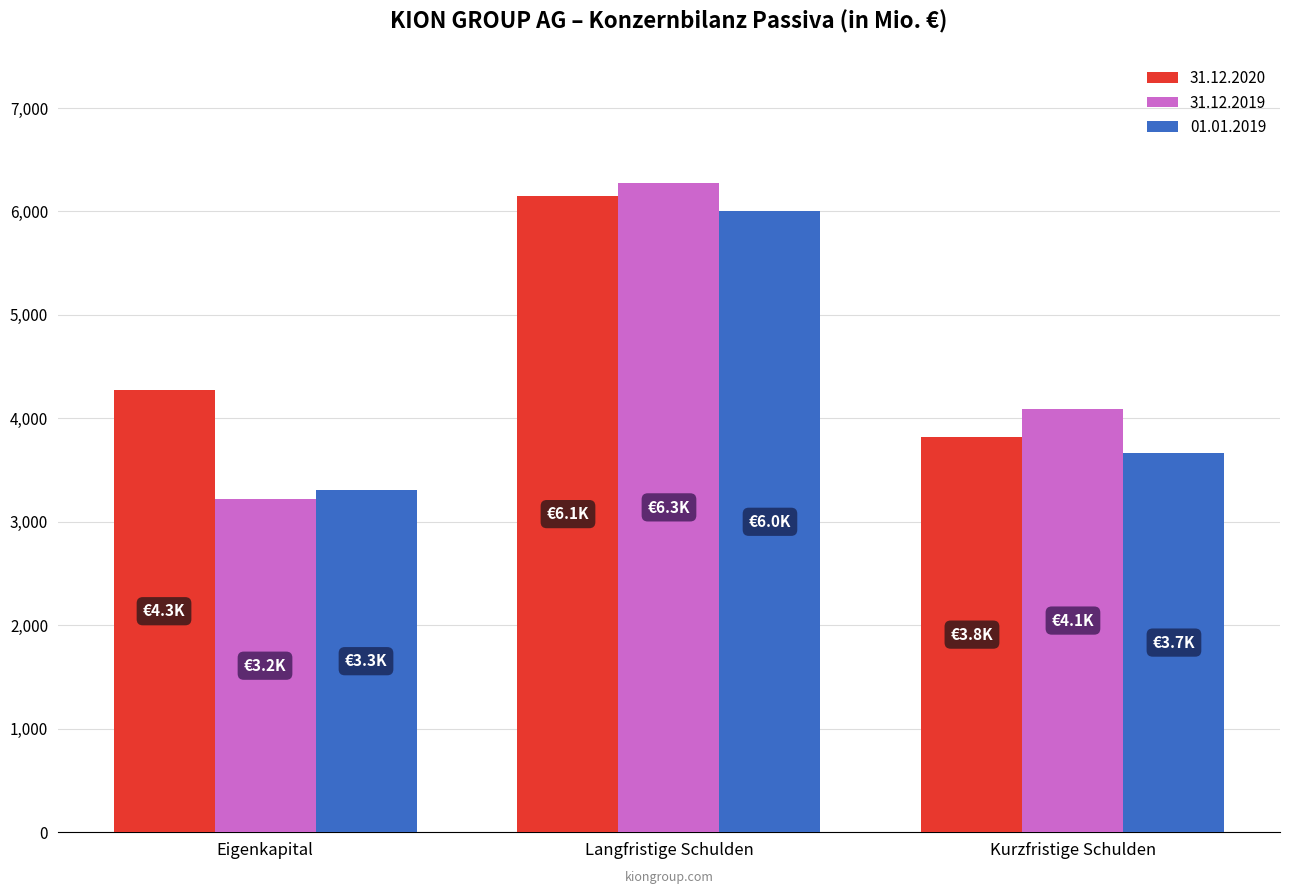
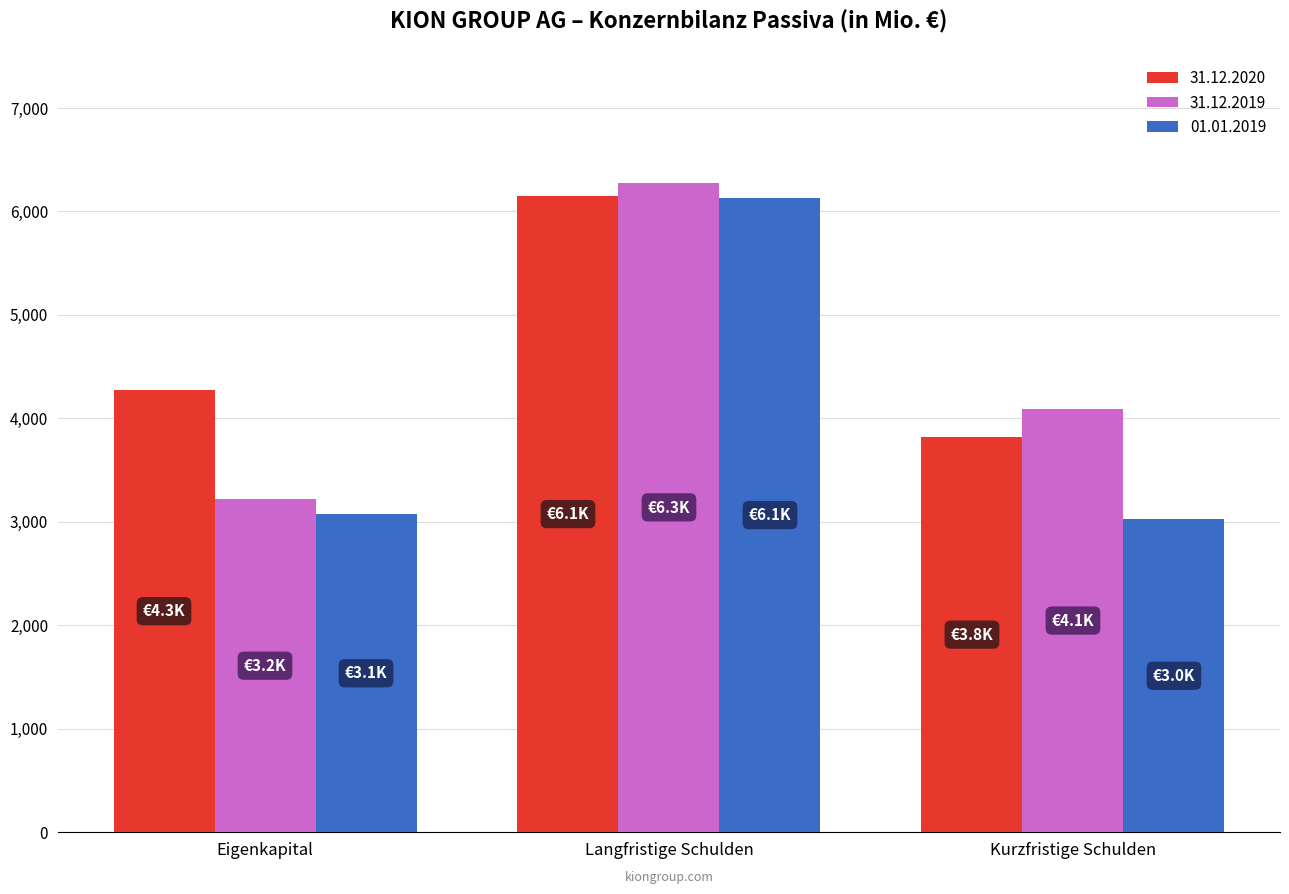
  {
    "01.01.2019": {
-     "Eigenkapital": "€3.3K",
-     "Langfristige Schulden": "€6.0K",
-     "Kurzfristige Schulden": "€3.7K"
+     "Eigenkapital": "€3.1K",
+     "Langfristige Schulden": "€6.1K",
+     "Kurzfristige Schulden": "€3.0K"
    }
  }
